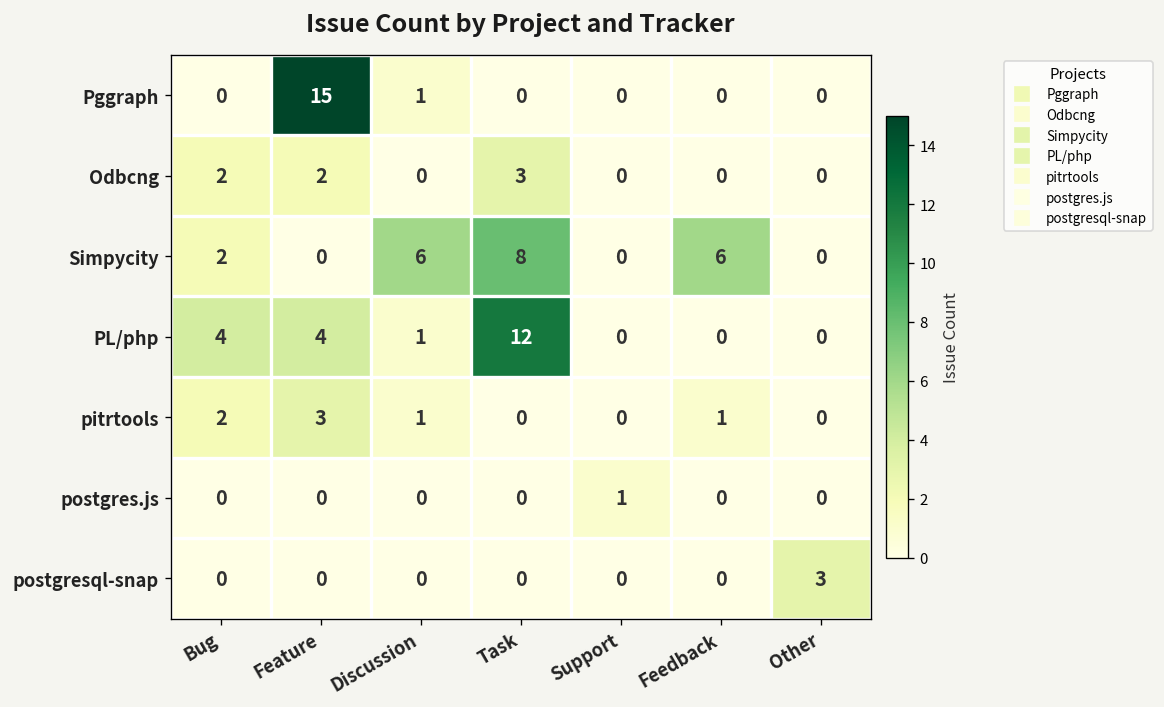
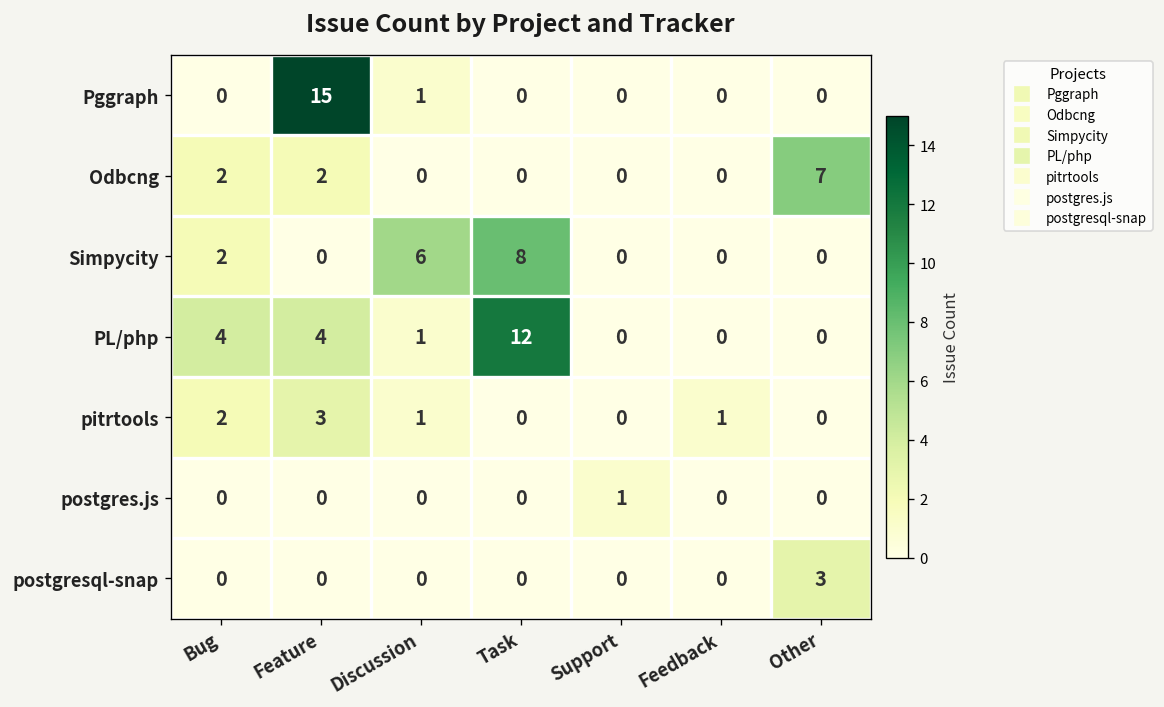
  {
    "Pggraph": {
      "Bug": 0,
      "Feature": 15,
      "Discussion": 1,
      "Task": 0,
      "Support": 0,
      "Feedback": 0,
      "Other": 0
    },
    "Odbcng": {
      "Bug": 2,
      "Feature": 2,
      "Discussion": 0,
-     "Task": 3,
+     "Task": 0,
      "Support": 0,
      "Feedback": 0,
-     "Other": 0
+     "Other": 7
    },
    "Simpycity": {
      "Bug": 2,
      "Feature": 0,
      "Discussion": 6,
      "Task": 8,
      "Support": 0,
-     "Feedback": 6,
+     "Feedback": 0,
      "Other": 0
    },
    "PL/php": {
      "Bug": 4,
      "Feature": 4,
      "Discussion": 1,
      "Task": 12,
      "Support": 0,
      "Feedback": 0,
      "Other": 0
    },
    "pitrtools": {
      "Bug": 2,
      "Feature": 3,
      "Discussion": 1,
      "Task": 0,
      "Support": 0,
      "Feedback": 1,
      "Other": 0
    },
    "postgres.js": {
      "Bug": 0,
      "Feature": 0,
      "Discussion": 0,
      "Task": 0,
      "Support": 1,
      "Feedback": 0,
      "Other": 0
    },
    "postgresql-snap": {
      "Bug": 0,
      "Feature": 0,
      "Discussion": 0,
      "Task": 0,
      "Support": 0,
      "Feedback": 0,
      "Other": 3
    }
  }
